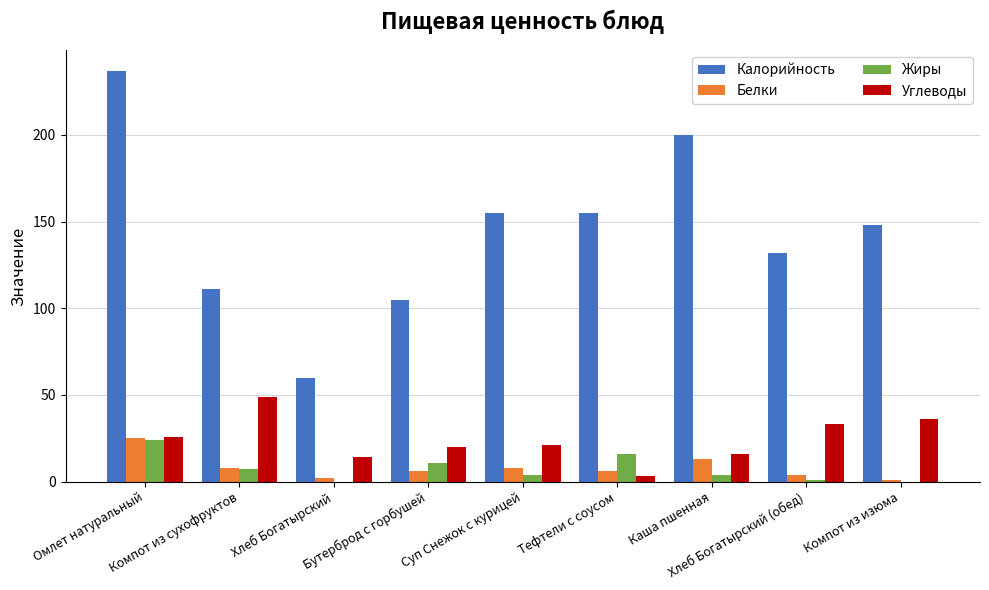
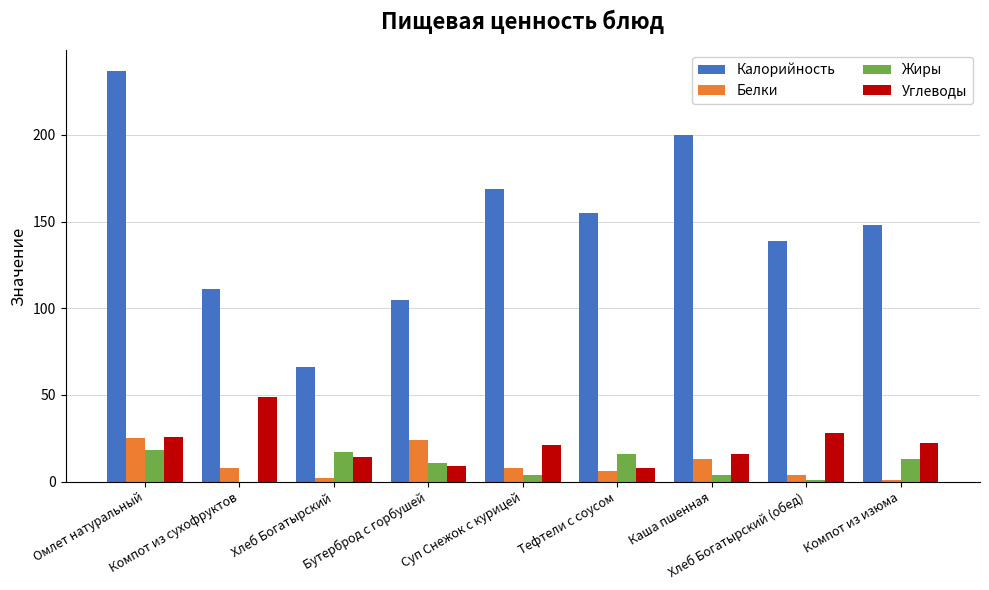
  {
    "Калорийность": {
      "Омлет натуральный": 237,
      "Компот из сухофруктов": 111,
-     "Хлеб Богатырский": 60,
+     "Хлеб Богатырский": 66,
      "Бутерброд с горбушей": 105,
-     "Суп Снежок с курицей": 155,
+     "Суп Снежок с курицей": 169,
      "Тефтели с соусом": 155,
      "Каша пшенная": 200,
-     "Хлеб Богатырский (обед)": 132,
+     "Хлеб Богатырский (обед)": 139,
      "Компот из изюма": 148
    },
    "Белки": {
      "Омлет натуральный": 25,
      "Компот из сухофруктов": 8,
      "Хлеб Богатырский": 2,
-     "Бутерброд с горбушей": 6,
+     "Бутерброд с горбушей": 24,
      "Суп Снежок с курицей": 8,
      "Тефтели с соусом": 6,
      "Каша пшенная": 13,
      "Хлеб Богатырский (обед)": 4
    },
    "Жиры": {
-     "Омлет натуральный": 24,
-     "Компот из сухофруктов": 7,
-     "Хлеб Богатырский": 0,
+     "Омлет натуральный": 18,
+     "Компот из сухофруктов": 0,
+     "Хлеб Богатырский": 17,
      "Бутерброд с горбушей": 11,
      "Суп Снежок с курицей": 4,
      "Тефтели с соусом": 16,
      "Каша пшенная": 4,
-     "Компот из изюма": 0
+     "Компот из изюма": 13
    },
    "Углеводы": {
      "Омлет натуральный": 26,
      "Компот из сухофруктов": 49,
      "Хлеб Богатырский": 14,
-     "Бутерброд с горбушей": 20,
+     "Бутерброд с горбушей": 9,
      "Суп Снежок с курицей": 21,
-     "Тефтели с соусом": 3,
+     "Тефтели с соусом": 8,
      "Каша пшенная": 16,
-     "Хлеб Богатырский (обед)": 33,
-     "Компот из изюма": 36
+     "Хлеб Богатырский (обед)": 28,
+     "Компот из изюма": 22
    }
  }
